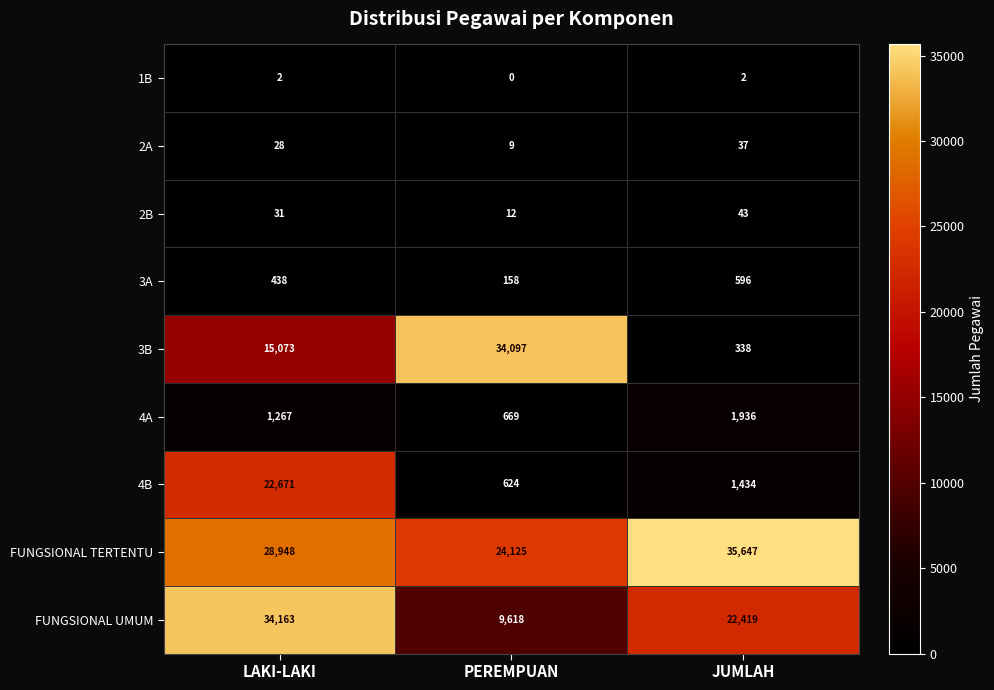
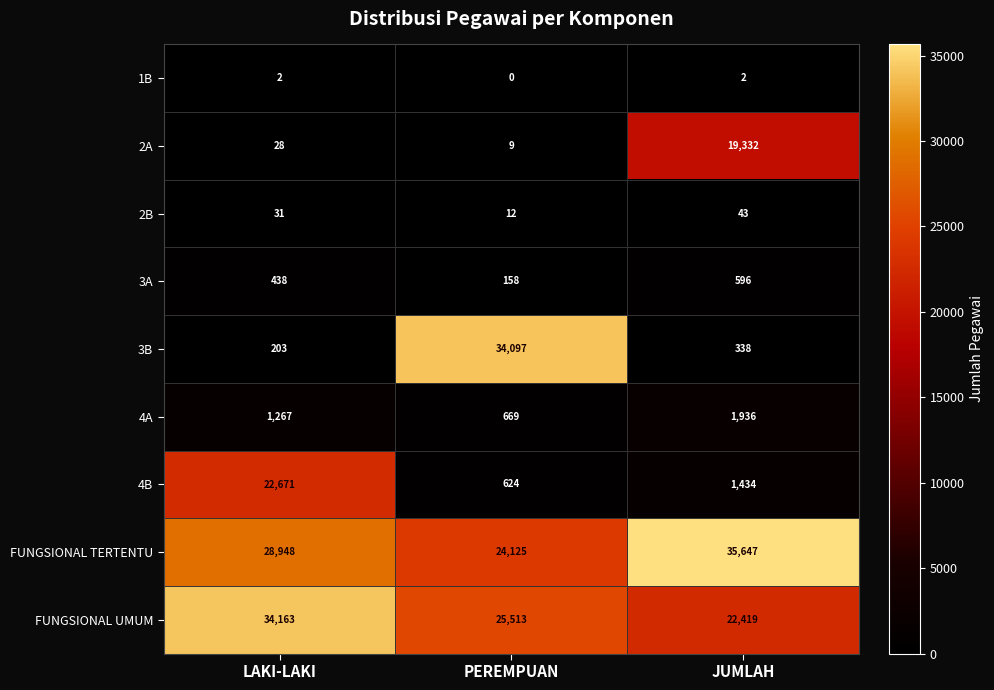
  {
    "1B": {
      "LAKI-LAKI": "2",
      "PEREMPUAN": "0",
      "JUMLAH": "2"
    },
    "2A": {
      "LAKI-LAKI": "28",
      "PEREMPUAN": "9",
-     "JUMLAH": "37"
+     "JUMLAH": "19,332"
    },
    "2B": {
      "LAKI-LAKI": "31",
      "PEREMPUAN": "12",
      "JUMLAH": "43"
    },
    "3A": {
      "LAKI-LAKI": "438",
      "PEREMPUAN": "158",
      "JUMLAH": "596"
    },
    "3B": {
-     "LAKI-LAKI": "15,073",
+     "LAKI-LAKI": "203",
      "PEREMPUAN": "34,097",
      "JUMLAH": "338"
    },
    "4A": {
      "LAKI-LAKI": "1,267",
      "PEREMPUAN": "669",
      "JUMLAH": "1,936"
    },
    "4B": {
      "LAKI-LAKI": "22,671",
      "PEREMPUAN": "624",
      "JUMLAH": "1,434"
    },
    "FUNGSIONAL TERTENTU": {
      "LAKI-LAKI": "28,948",
      "PEREMPUAN": "24,125",
      "JUMLAH": "35,647"
    },
    "FUNGSIONAL UMUM": {
      "LAKI-LAKI": "34,163",
-     "PEREMPUAN": "9,618",
+     "PEREMPUAN": "25,513",
      "JUMLAH": "22,419"
    }
  }
